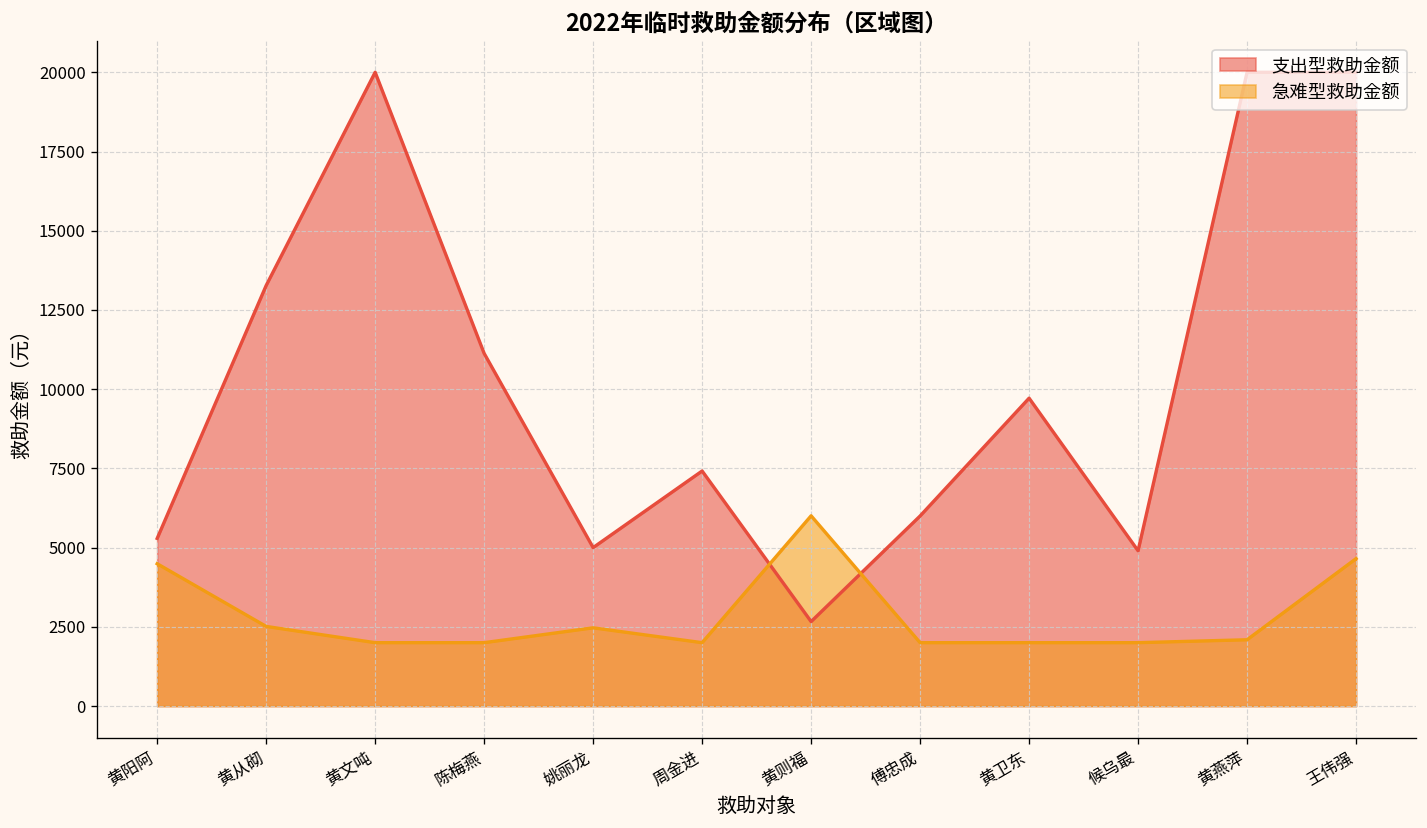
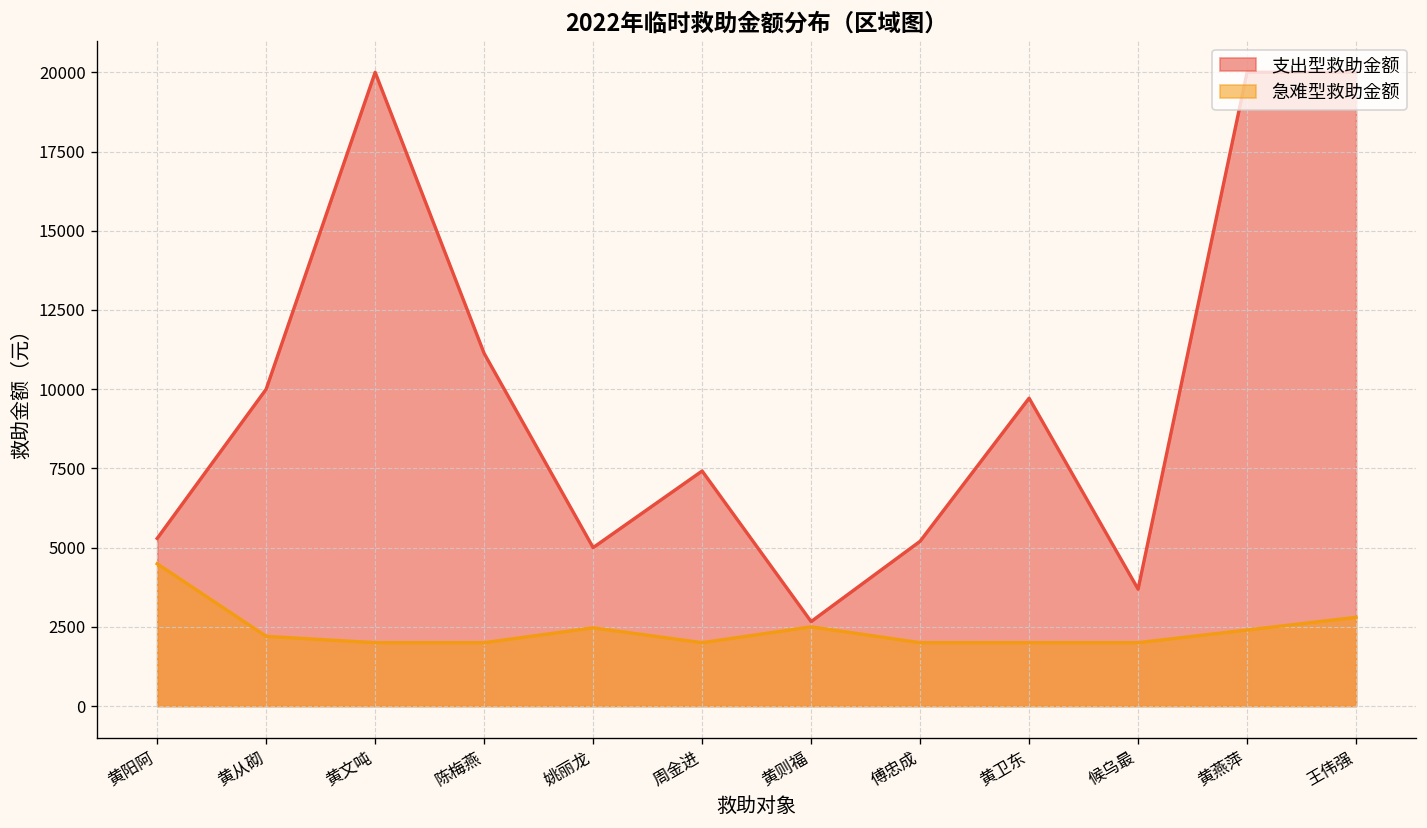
  {
    "支出型救助金额": {
      "黄阳阿": 5300,
-     "黄从砌": 13300,
+     "黄从砌": 10000,
      "黄文吨": 20000,
      "陈梅燕": 11100,
      "姚丽龙": 5000,
      "周金进": 7400,
      "黄则福": 2700,
-     "傅忠成": 6000,
+     "傅忠成": 5200,
      "黄卫东": 9700,
-     "候乌最": 4900
+     "候乌最": 3700
    },
    "急难型救助金额": {
      "黄阳阿": 4500,
-     "黄从砌": 2500,
+     "黄从砌": 2200,
      "黄文吨": 2000,
      "陈梅燕": 2000,
      "姚丽龙": 2500,
      "周金进": 2000,
-     "黄则福": 6000,
+     "黄则福": 2500,
      "傅忠成": 2000,
      "黄卫东": 2000,
      "候乌最": 2000,
-     "黄燕萍": 2100,
-     "王伟强": 4700
+     "黄燕萍": 2400,
+     "王伟强": 2800
    }
  }
